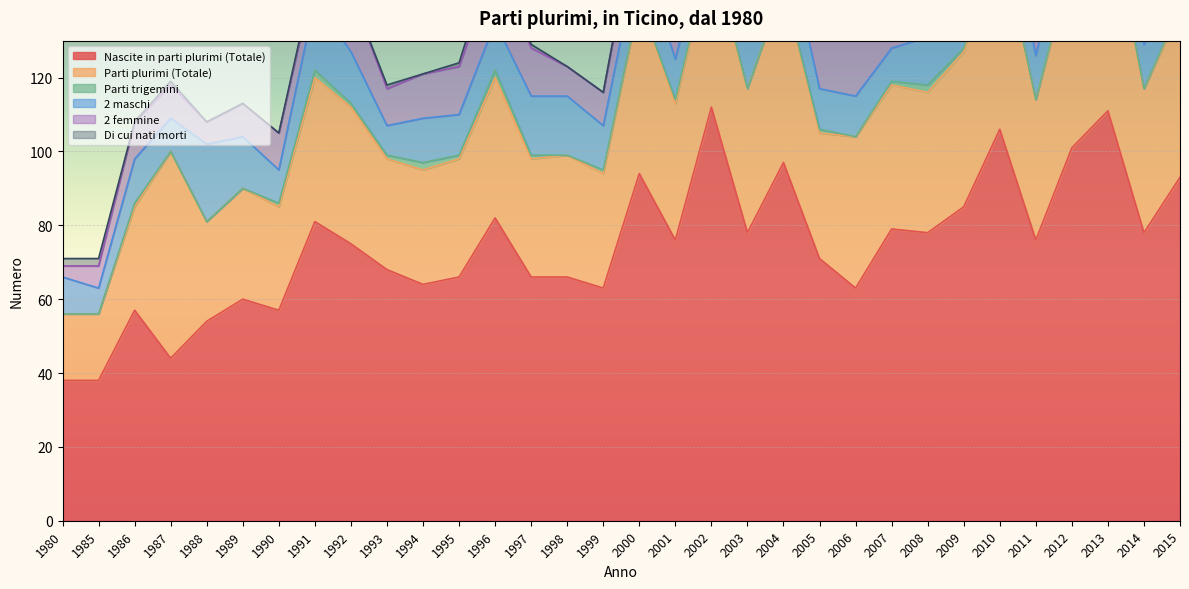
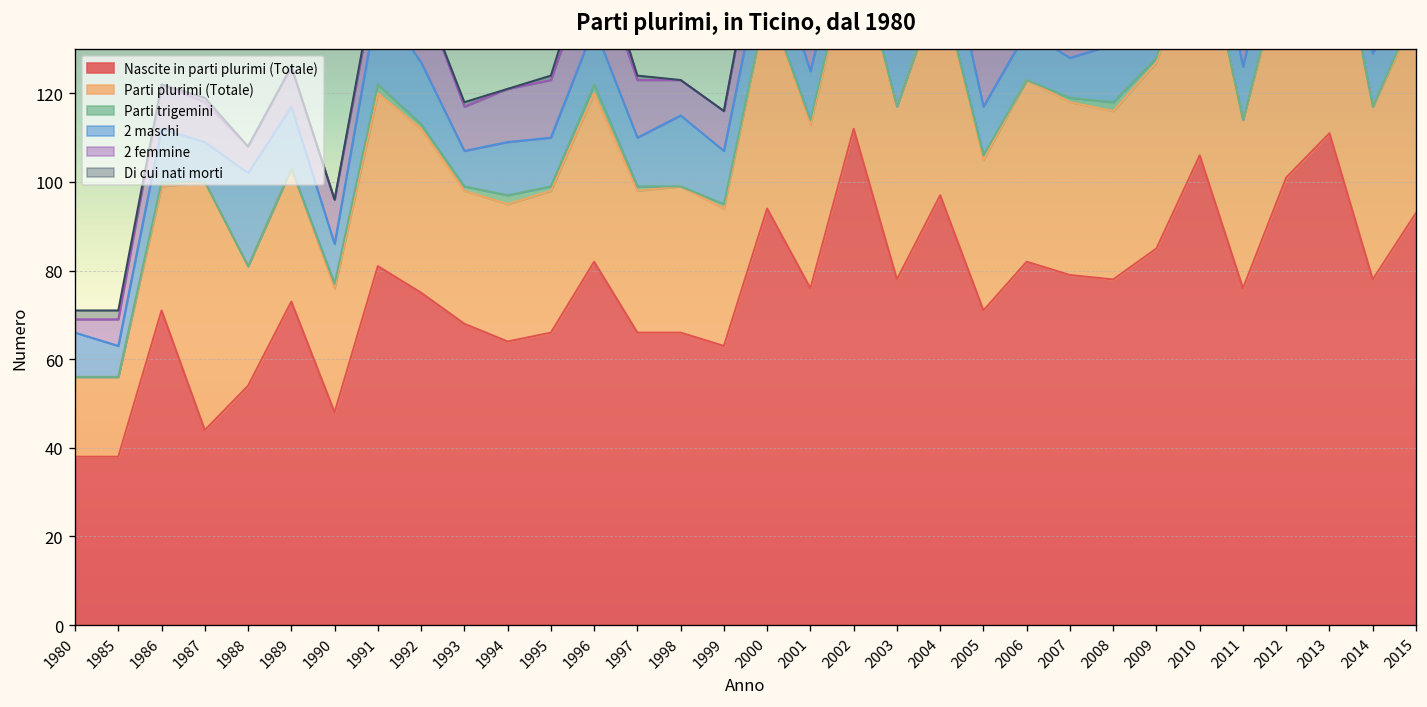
  {
    "Nascite in parti plurimi (Totale)": {
      "1980": 38,
      "1985": 38,
-     "1986": 57,
+     "1986": 71,
      "1987": 44,
      "1988": 54,
-     "1989": 60,
-     "1990": 57,
+     "1989": 73,
+     "1990": 48,
      "1991": 81,
      "1992": 75,
      "1993": 68,
      "1994": 64,
      "1995": 66,
      "1996": 82,
      "1997": 66,
      "1998": 66,
      "1999": 63,
      "2000": 94,
      "2001": 76,
      "2002": 112,
      "2003": 78,
      "2004": 97,
      "2005": 71,
-     "2006": 63,
+     "2006": 82,
      "2007": 79,
      "2008": 78,
      "2009": 85,
      "2010": 106,
      "2011": 76,
      "2012": 101,
      "2013": 111,
      "2014": 78,
      "2015": 93
    },
    "Parti plurimi (Totale)": {
      "1986": 28,
      "1990": 28,
      "1991": 39,
      "1992": 37,
      "1993": 30,
      "1994": 31,
      "1995": 32,
      "1996": 38,
      "1997": 32,
      "1999": 31,
      "2001": 37,
      "2005": 34,
      "2007": 39,
      "2008": 38,
      "2009": 42
    },
    "2 maschi": {
      "1980": 10,
      "1985": 7,
      "1990": 9,
      "1992": 14,
      "1993": 8,
      "1994": 12,
      "1995": 11,
-     "1997": 16,
+     "1997": 11,
      "1998": 16,
      "1999": 12,
      "2001": 11,
      "2005": 11,
      "2007": 9,
      "2011": 12,
      "2014": 12
    }
  }
